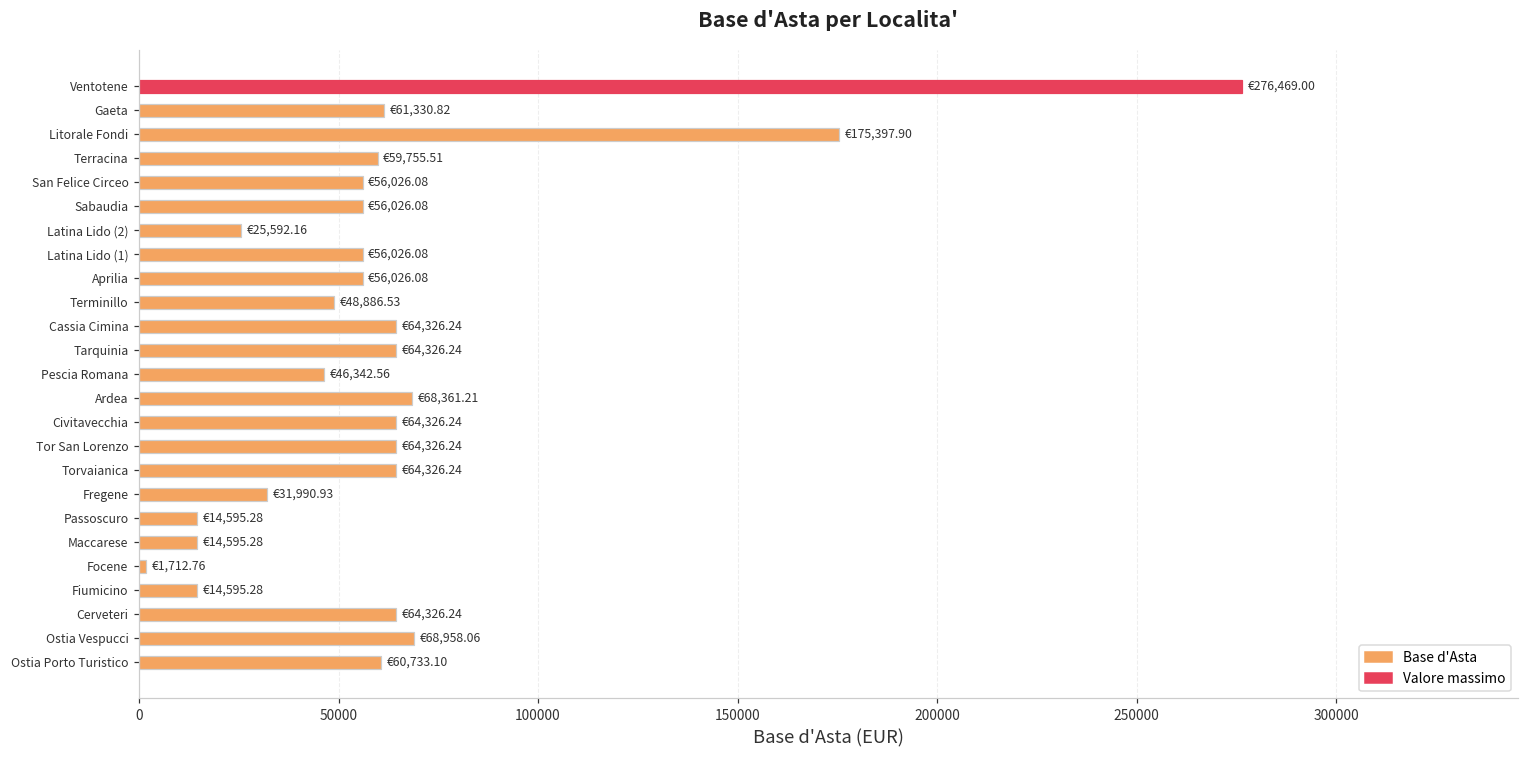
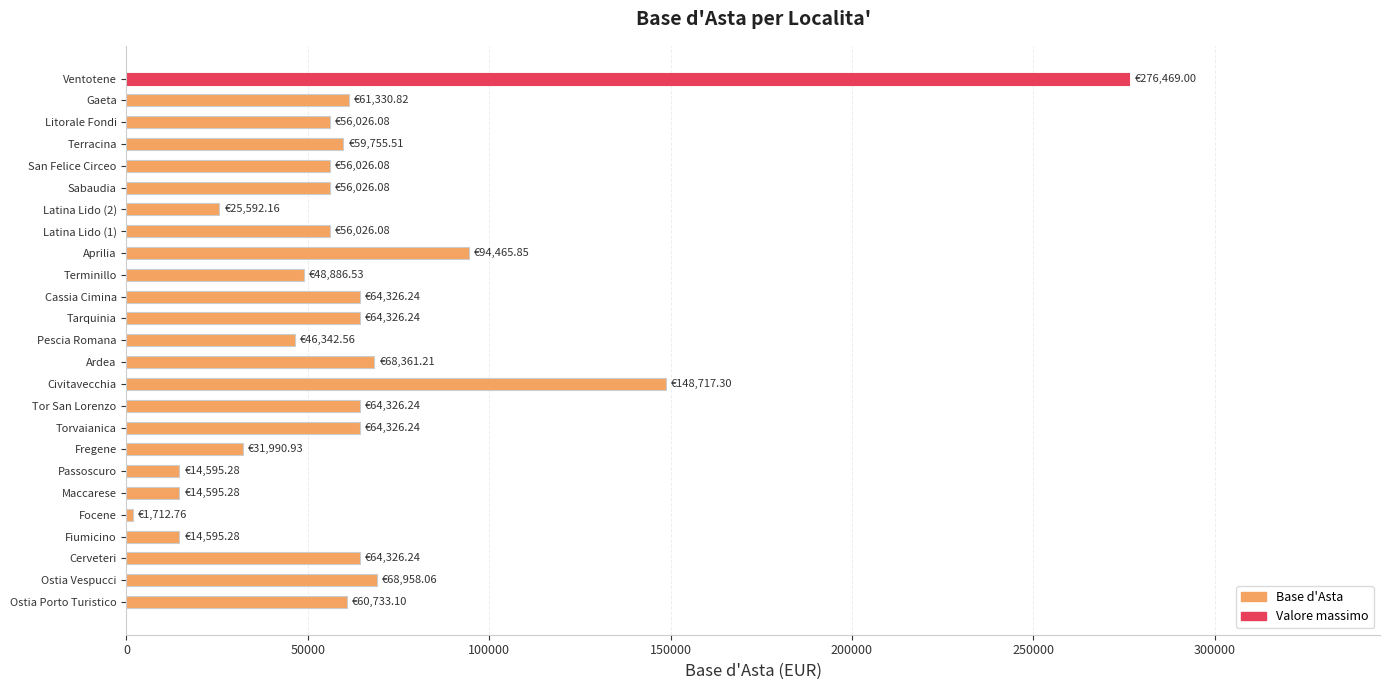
  {
    "Ventotene": "€276,469.00",
    "Gaeta": "€61,330.82",
-   "Litorale Fondi": "€175,397.90",
+   "Litorale Fondi": "€56,026.08",
    "Terracina": "€59,755.51",
    "San Felice Circeo": "€56,026.08",
    "Sabaudia": "€56,026.08",
    "Latina Lido (2)": "€25,592.16",
    "Latina Lido (1)": "€56,026.08",
-   "Aprilia": "€56,026.08",
+   "Aprilia": "€94,465.85",
    "Terminillo": "€48,886.53",
    "Cassia Cimina": "€64,326.24",
    "Tarquinia": "€64,326.24",
    "Pescia Romana": "€46,342.56",
    "Ardea": "€68,361.21",
-   "Civitavecchia": "€64,326.24",
+   "Civitavecchia": "€148,717.30",
    "Tor San Lorenzo": "€64,326.24",
    "Torvaianica": "€64,326.24",
    "Fregene": "€31,990.93",
    "Passoscuro": "€14,595.28",
    "Maccarese": "€14,595.28",
    "Focene": "€1,712.76",
    "Fiumicino": "€14,595.28",
    "Cerveteri": "€64,326.24",
    "Ostia Vespucci": "€68,958.06",
    "Ostia Porto Turistico": "€60,733.10"
  }
